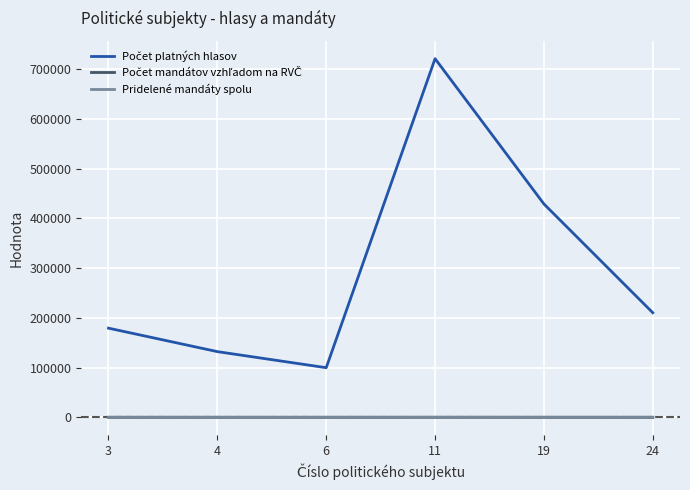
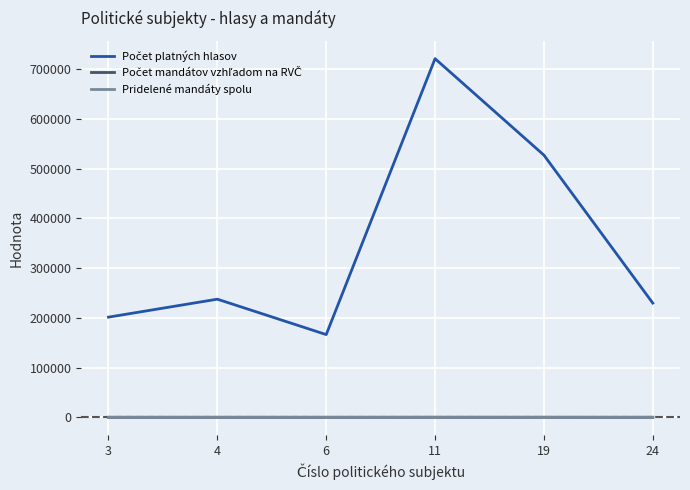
  {
    "Počet platných hlasov": {
-     "3": 180000,
-     "4": 130000,
-     "6": 100000,
+     "3": 200000,
+     "4": 240000,
+     "6": 170000,
      "11": 720000,
-     "19": 430000,
-     "24": 210000
+     "19": 530000,
+     "24": 230000
    },
    "Pridelené mandáty spolu": {
      "3": 0,
      "4": 0,
      "6": 0,
      "11": 0,
      "19": 0,
      "24": 0
    }
  }
